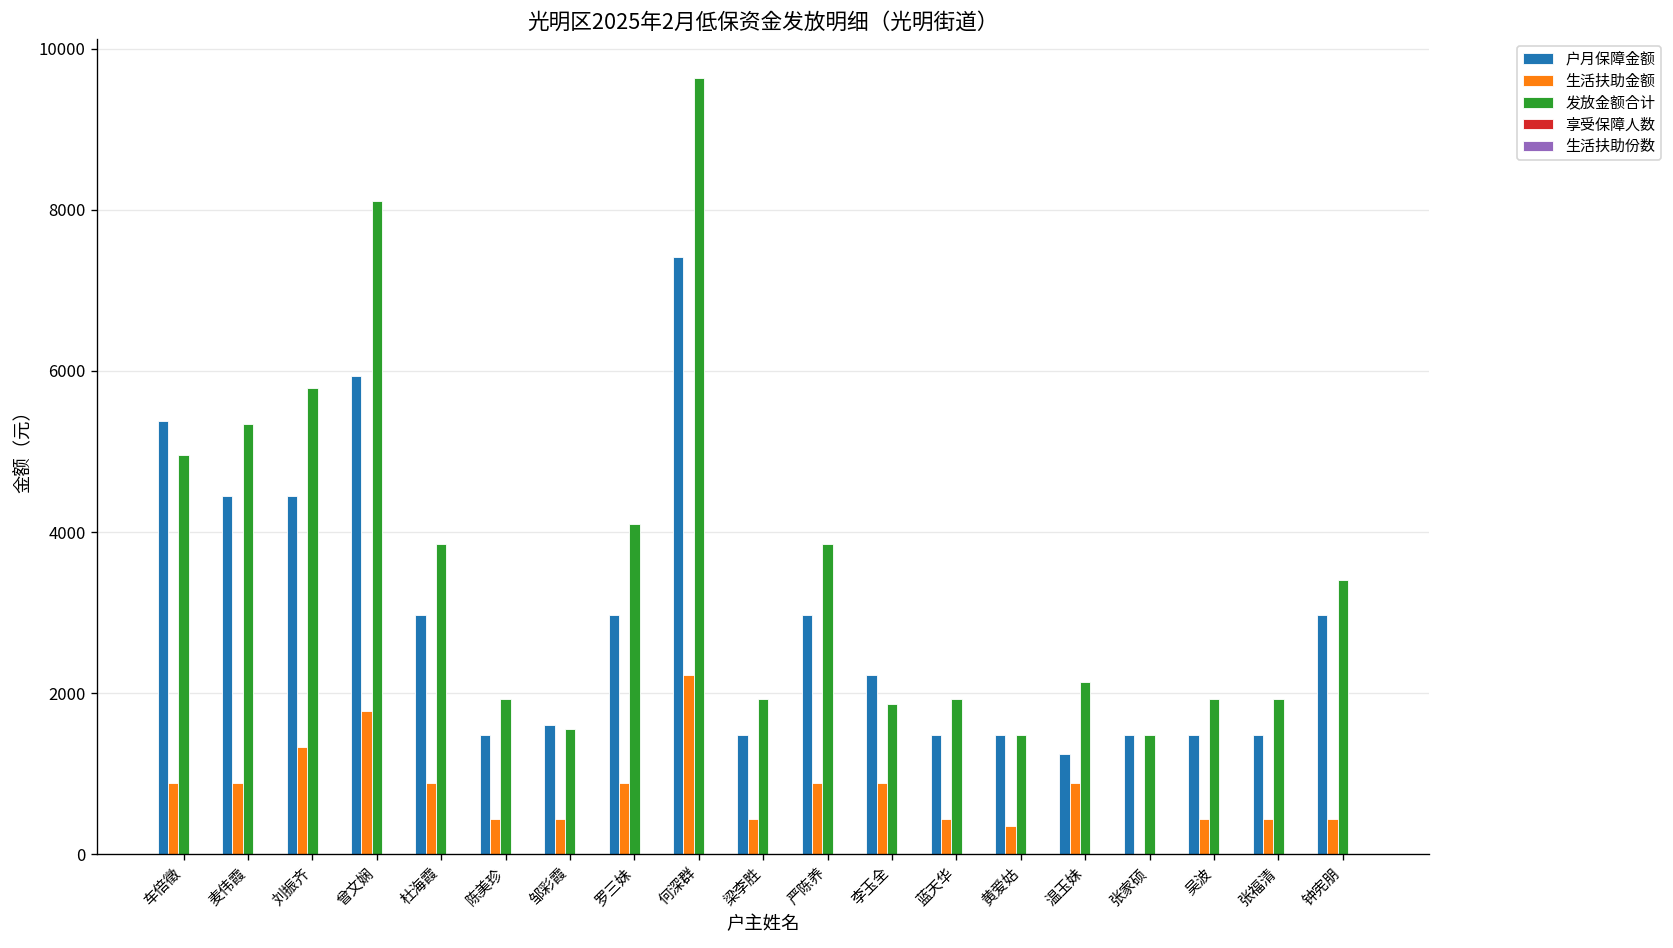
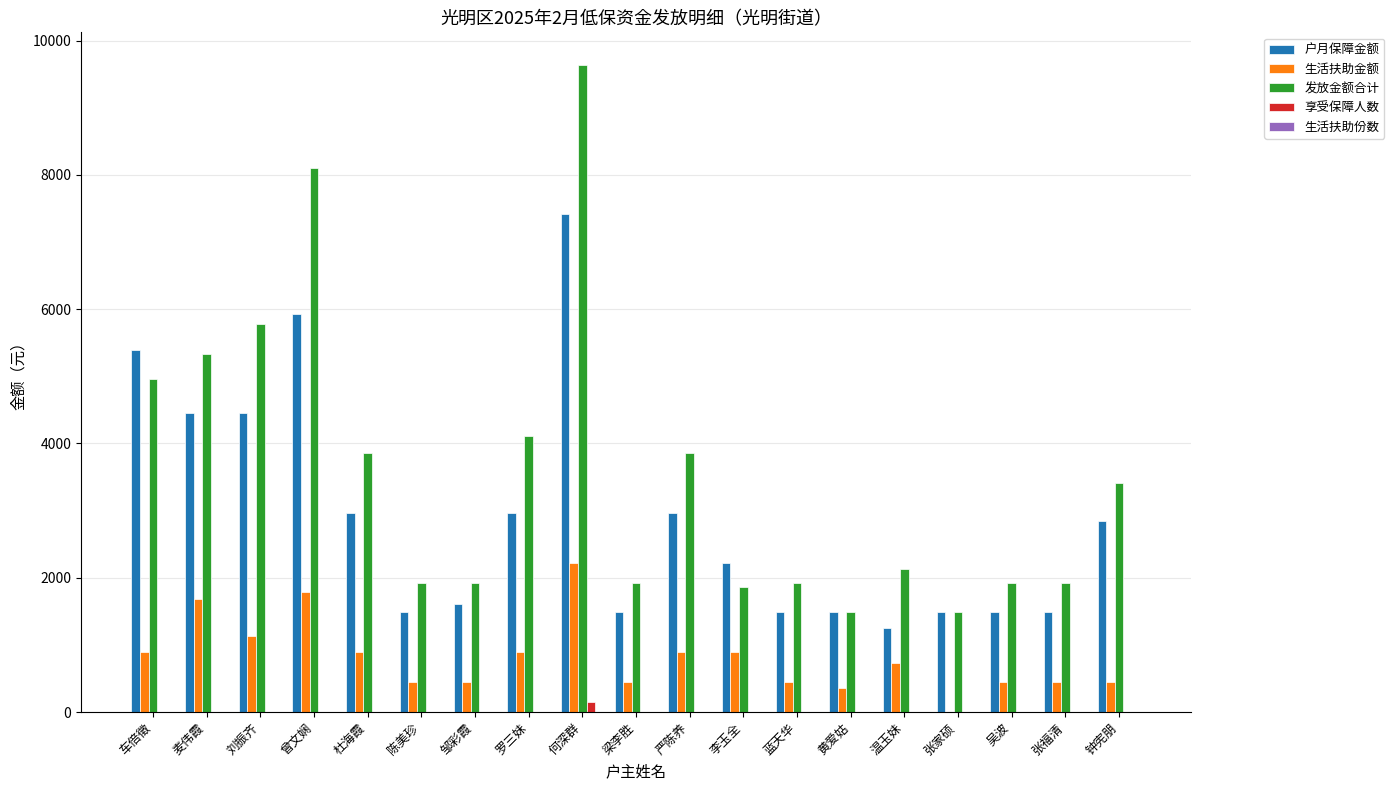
  {
    "户月保障金额": {
      "车倍徵": 5400,
      "麦伟霞": 4400,
      "刘振齐": 4400,
      "曾文娴": 5900,
      "杜海霞": 3000,
      "陈美珍": 1500,
      "邹彩霞": 1600,
      "罗三妹": 3000,
      "何深群": 7400,
      "梁李胜": 1500,
      "严陈养": 3000,
      "李玉全": 2200,
      "蓝天华": 1500,
      "黄爱姑": 1500,
      "温玉妹": 1200,
      "张家硕": 1500,
      "吴波": 1500,
      "张福清": 1500,
-     "钟宪朋": 3000
+     "钟宪朋": 2800
    },
    "生活扶助金额": {
      "车倍徵": 900,
-     "麦伟霞": 900,
-     "刘振齐": 1300,
+     "麦伟霞": 1700,
+     "刘振齐": 1100,
      "曾文娴": 1800,
      "杜海霞": 900,
      "陈美珍": 400,
      "邹彩霞": 400,
      "罗三妹": 900,
      "何深群": 2200,
      "梁李胜": 400,
      "严陈养": 900,
      "李玉全": 900,
      "蓝天华": 400,
      "黄爱姑": 400,
-     "温玉妹": 900,
+     "温玉妹": 700,
      "张家硕": 0,
      "吴波": 400,
      "张福清": 400,
      "钟宪朋": 400
    },
    "发放金额合计": {
      "车倍徵": 5000,
      "麦伟霞": 5300,
      "刘振齐": 5800,
      "曾文娴": 8100,
      "杜海霞": 3900,
      "陈美珍": 1900,
-     "邹彩霞": 1600,
+     "邹彩霞": 1900,
      "罗三妹": 4100,
      "何深群": 9600,
      "梁李胜": 1900,
      "严陈养": 3900,
      "李玉全": 1900,
      "蓝天华": 1900,
      "黄爱姑": 1500,
      "温玉妹": 2100,
      "张家硕": 1500,
      "吴波": 1900,
      "张福清": 1900,
      "钟宪朋": 3400
    },
    "享受保障人数": {
-     "何深群": 0
+     "何深群": 100
    },
    "生活扶助份数": {
      "黄爱姑": 0,
      "张家硕": 0
    }
  }
